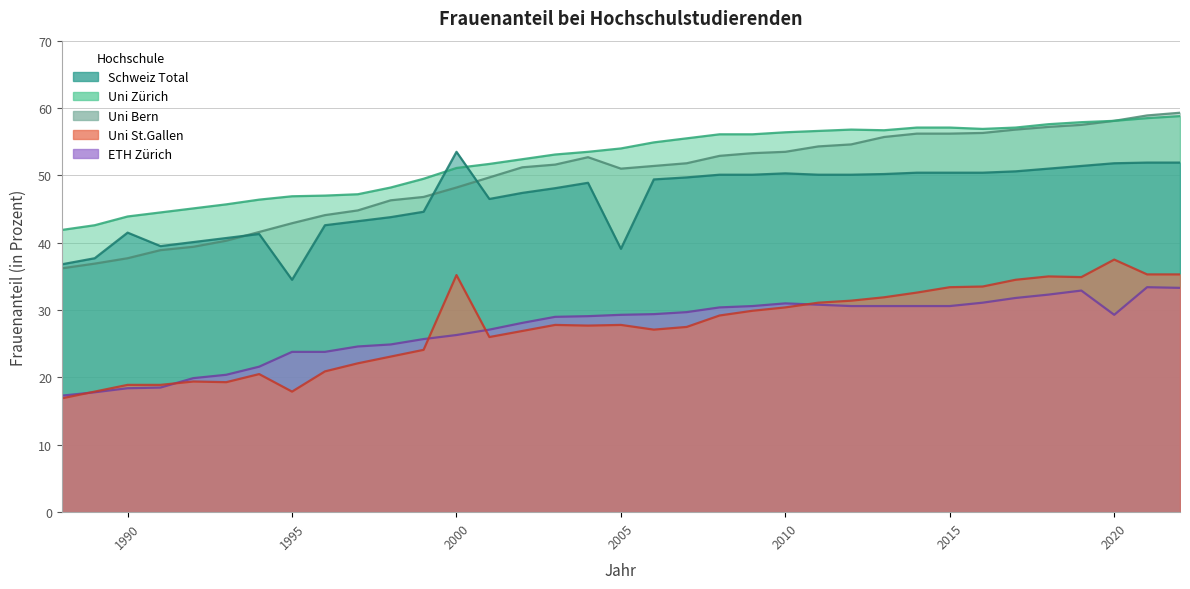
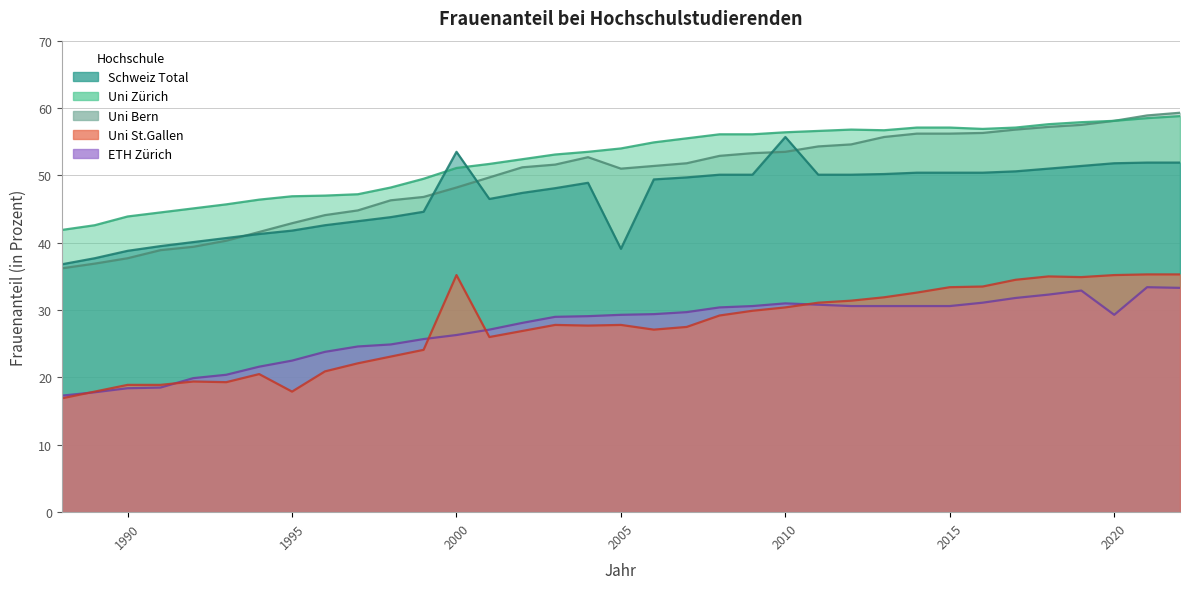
  {
    "Schweiz Total": {
-     "1990": 42,
-     "1995": 35,
+     "1990": 39,
+     "1995": 42,
      "2000": 54,
      "2005": 39,
-     "2010": 50,
+     "2010": 56,
      "2015": 50,
      "2020": 52
    },
    "ETH Zürich": {
      "1990": 18,
-     "1995": 24,
+     "1995": 23,
      "2000": 26,
      "2005": 29,
      "2010": 31,
      "2015": 31,
      "2020": 29
    },
    "Uni St.Gallen": {
      "1990": 19,
      "1995": 18,
      "2000": 35,
      "2005": 28,
      "2010": 30,
      "2015": 33,
-     "2020": 38
+     "2020": 35
    }
  }
